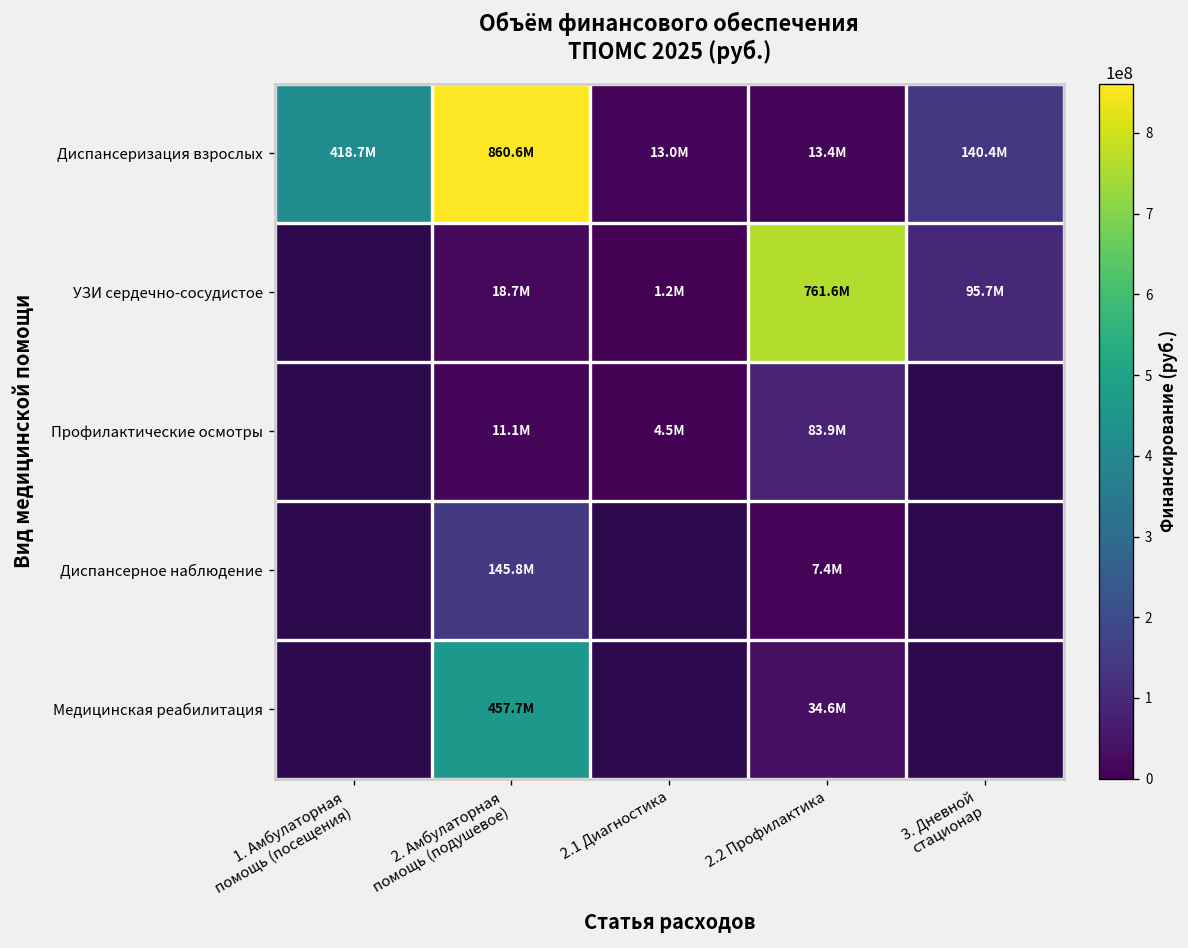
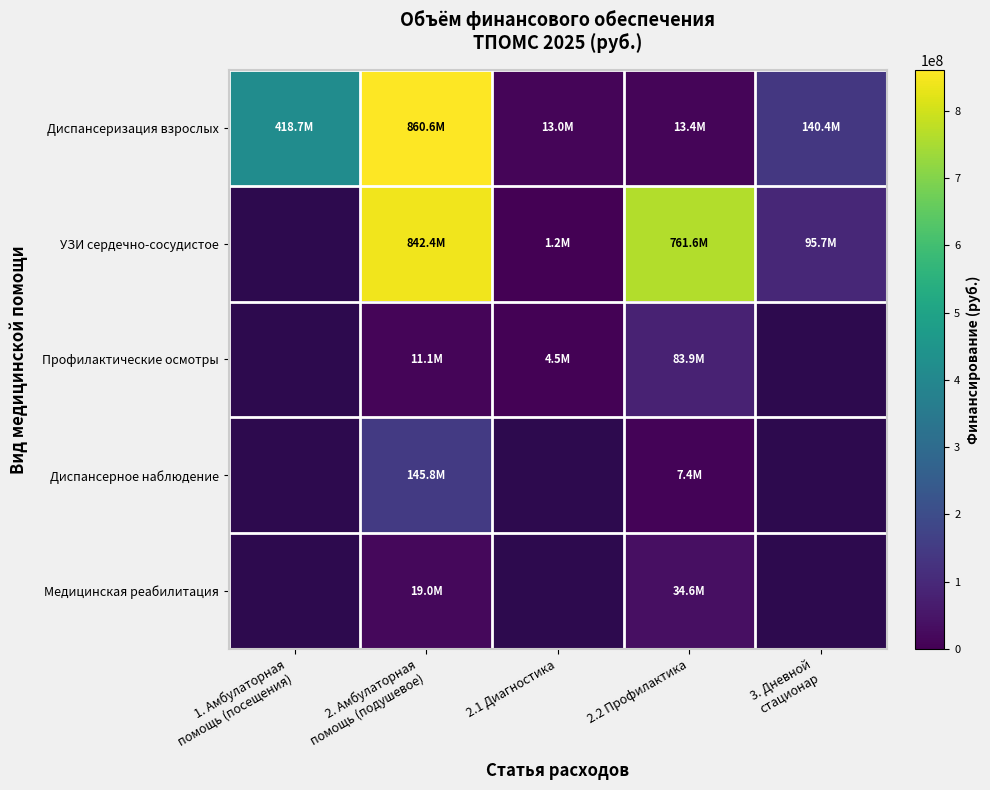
  {
    "Диспансеризация взрослых": {
      "1. Амбулаторная помощь (посещения)": "418.7M",
      "2. Амбулаторная помощь (подушевое)": "860.6M",
      "2.1 Диагностика": "13.0M",
      "2.2 Профилактика": "13.4M",
      "3. Дневной стационар": "140.4M"
    },
    "УЗИ сердечно-сосудистое": {
-     "2. Амбулаторная помощь (подушевое)": "18.7M",
+     "2. Амбулаторная помощь (подушевое)": "842.4M",
      "2.1 Диагностика": "1.2M",
      "2.2 Профилактика": "761.6M",
      "3. Дневной стационар": "95.7M"
    },
    "Профилактические осмотры": {
      "2. Амбулаторная помощь (подушевое)": "11.1M",
      "2.1 Диагностика": "4.5M",
      "2.2 Профилактика": "83.9M"
    },
    "Диспансерное наблюдение": {
      "2. Амбулаторная помощь (подушевое)": "145.8M",
      "2.2 Профилактика": "7.4M"
    },
    "Медицинская реабилитация": {
-     "2. Амбулаторная помощь (подушевое)": "457.7M",
+     "2. Амбулаторная помощь (подушевое)": "19.0M",
      "2.2 Профилактика": "34.6M"
    }
  }
